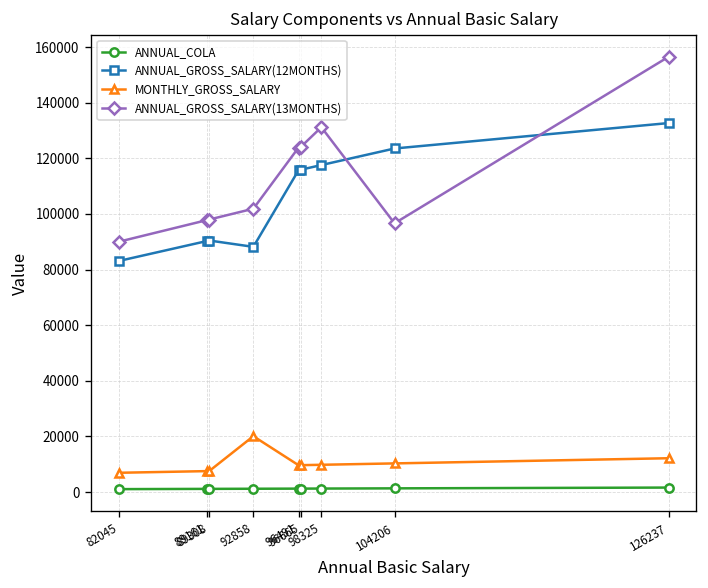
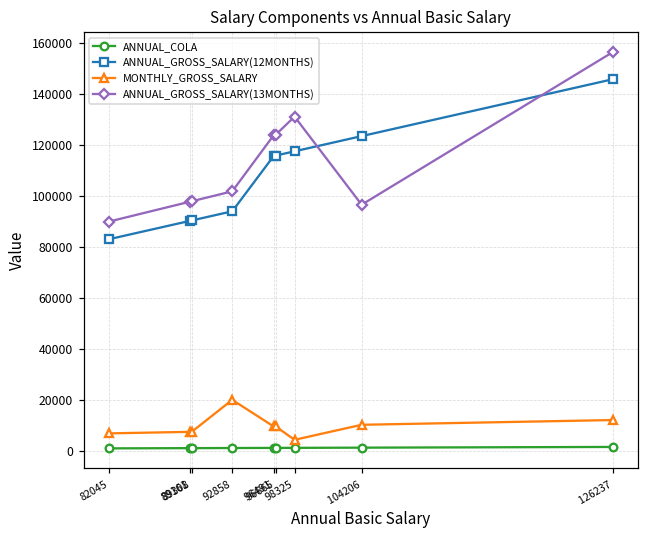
  {
    "ANNUAL_COLA": {
      "82045": 1000,
      "89161": 1000,
      "89308": 1000,
      "92858": 1000,
      "96491": 1000,
      "96665": 1000,
      "98325": 1000,
      "104206": 1000,
      "126237": 2000
    },
    "ANNUAL_GROSS_SALARY(12MONTHS)": {
      "82045": 83000,
      "89161": 90000,
      "89308": 90000,
-     "92858": 88000,
+     "92858": 94000,
      "96491": 116000,
      "96665": 116000,
      "98325": 118000,
      "104206": 124000,
-     "126237": 133000
+     "126237": 146000
    },
    "MONTHLY_GROSS_SALARY": {
      "82045": 7000,
      "89161": 8000,
      "89308": 8000,
      "92858": 20000,
      "96491": 10000,
      "96665": 10000,
-     "98325": 10000,
+     "98325": 4000,
      "104206": 10000,
      "126237": 12000
    },
    "ANNUAL_GROSS_SALARY(13MONTHS)": {
      "82045": 90000,
      "89161": 98000,
      "89308": 98000,
      "92858": 102000,
      "96491": 124000,
      "96665": 124000,
      "98325": 131000,
      "104206": 97000,
      "126237": 156000
    }
  }
